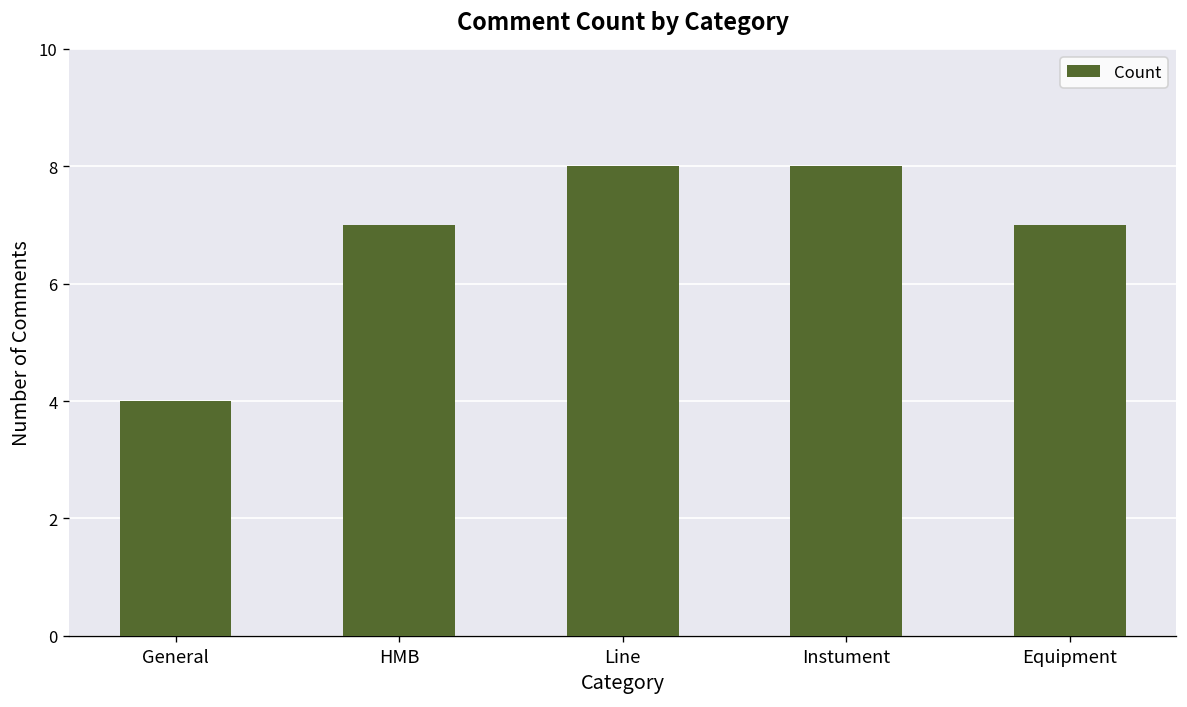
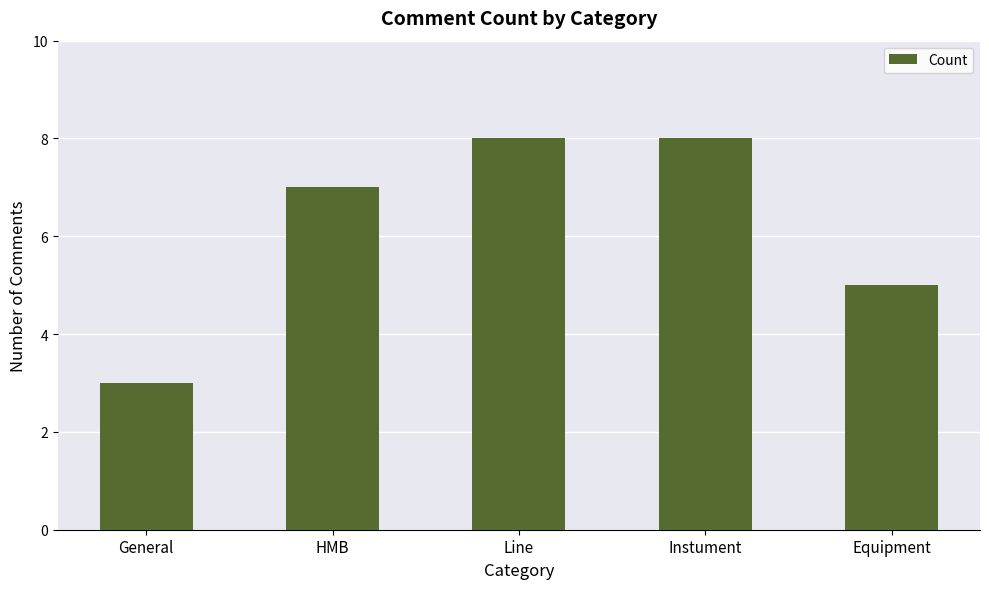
  {
-   "General": 4,
+   "General": 3,
    "HMB": 7,
    "Line": 8,
    "Instument": 8,
-   "Equipment": 7
+   "Equipment": 5
  }
